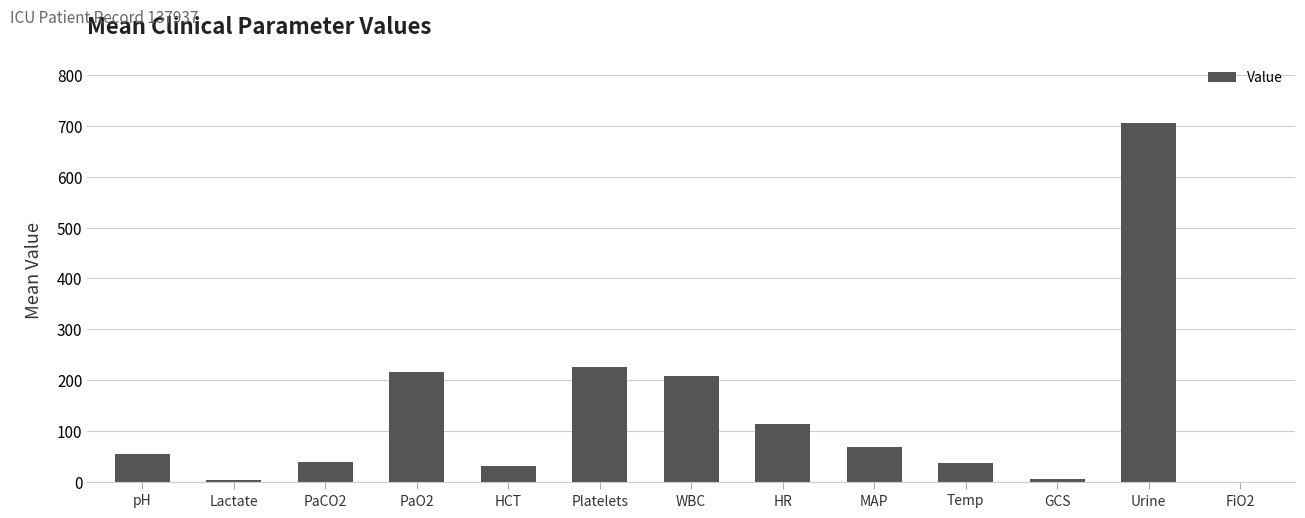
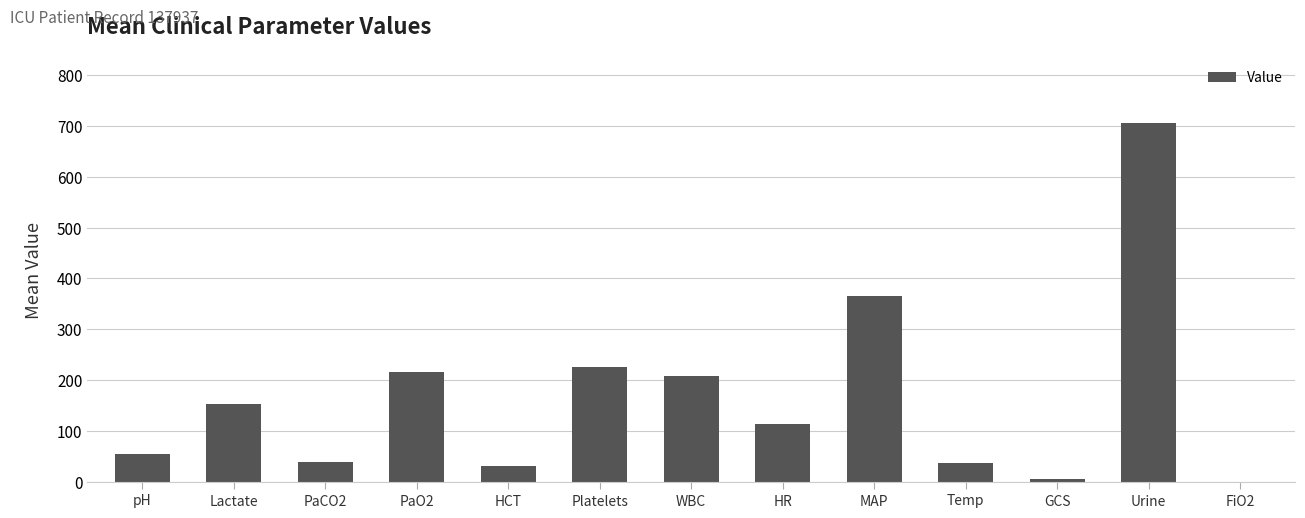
  {
    "pH": 60,
-   "Lactate": 0,
+   "Lactate": 150,
    "PaCO2": 40,
    "PaO2": 220,
    "HCT": 30,
    "Platelets": 230,
    "WBC": 210,
    "HR": 110,
-   "MAP": 70,
+   "MAP": 370,
    "Temp": 40,
    "GCS": 10,
    "Urine": 710
  }
